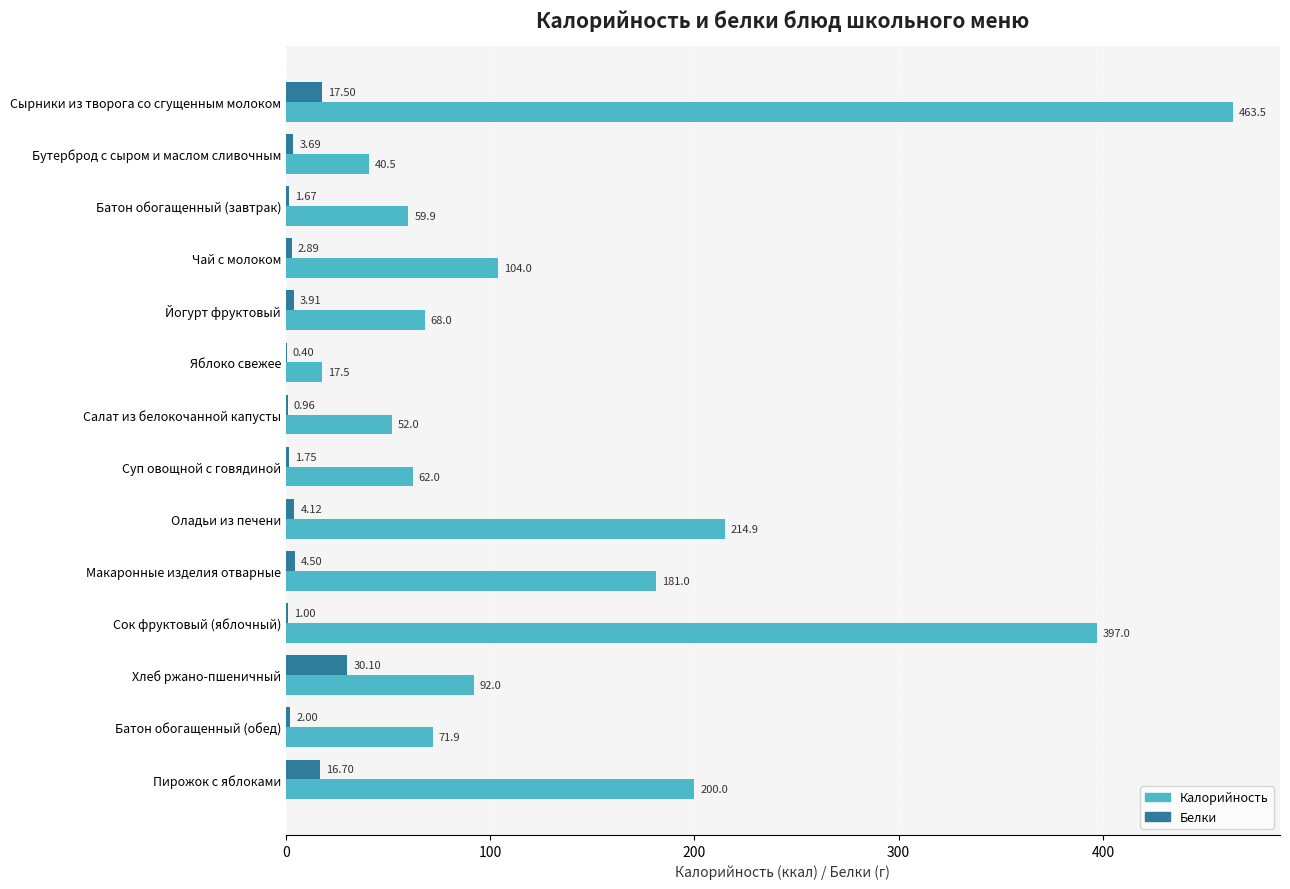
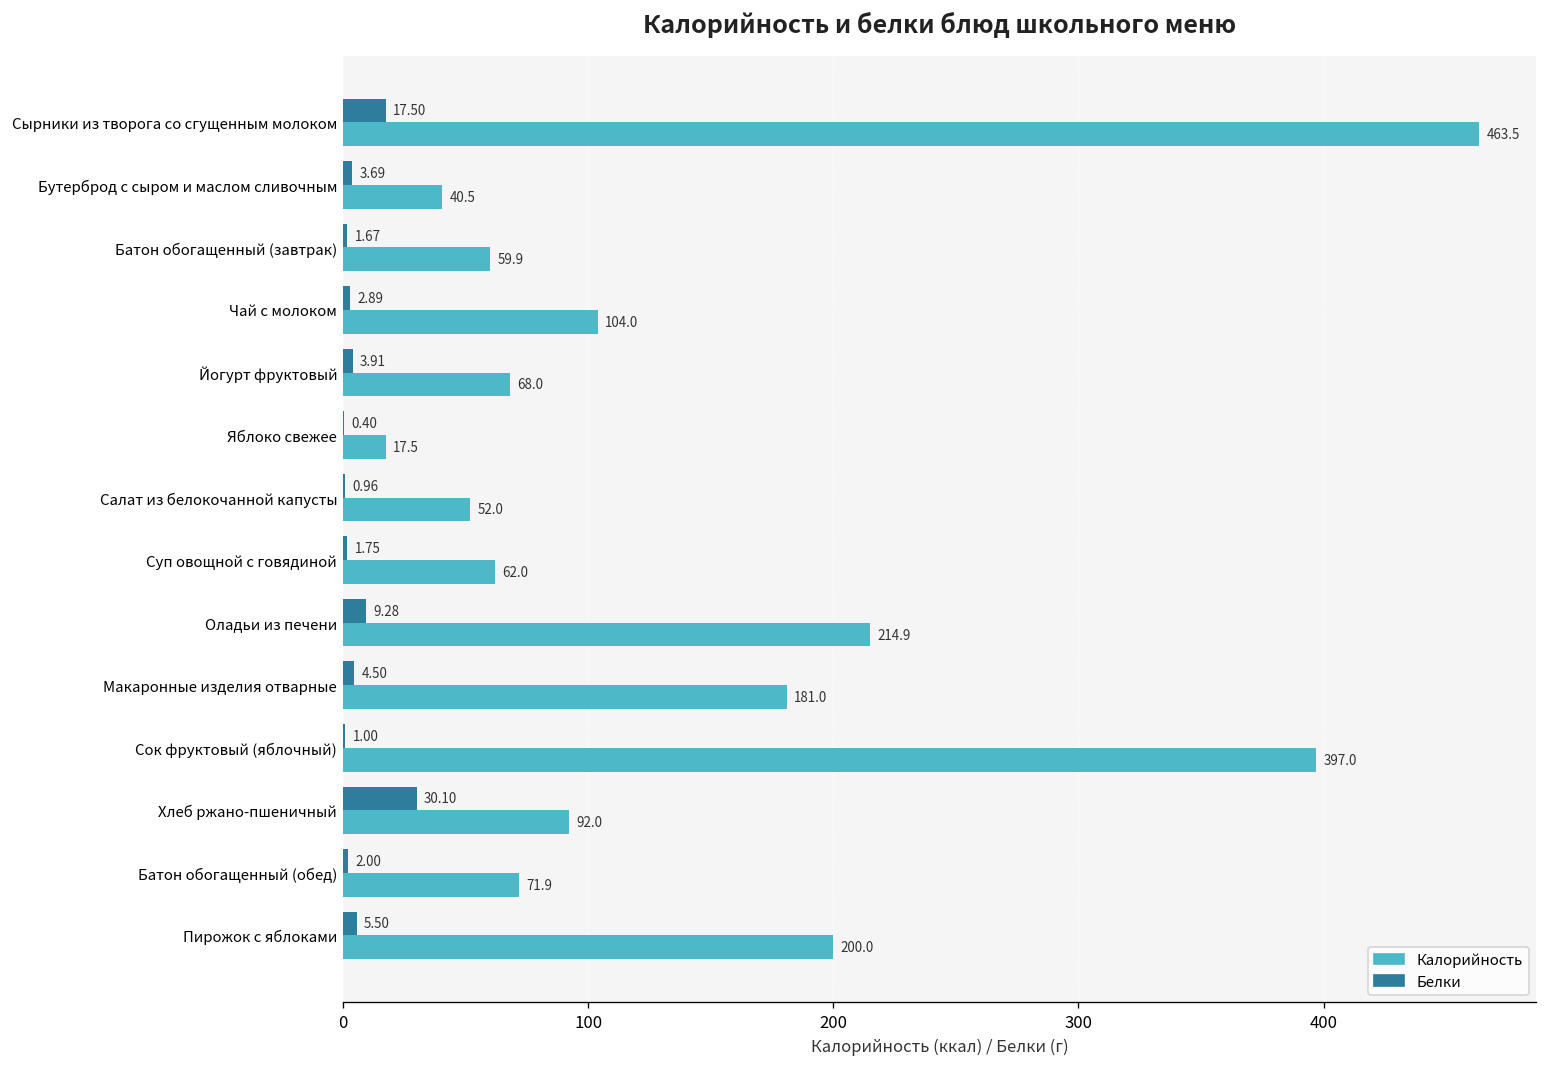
  {
    "Калорийность": {
      "Сырники из творога со сгущенным молоком": 463.5,
      "Бутерброд с сыром и маслом сливочным": 40.5,
      "Батон обогащенный (завтрак)": 59.9,
      "Чай с молоком": 104.0,
      "Йогурт фруктовый": 68.0,
      "Яблоко свежее": 17.5,
      "Салат из белокочанной капусты": 52.0,
      "Суп овощной с говядиной": 62.0,
      "Оладьи из печени": 214.9,
      "Макаронные изделия отварные": 181.0,
      "Сок фруктовый (яблочный)": 397.0,
      "Хлеб ржано-пшеничный": 92.0,
      "Батон обогащенный (обед)": 71.9,
      "Пирожок с яблоками": 200.0
    },
    "Белки": {
      "Сырники из творога со сгущенным молоком": 17.50,
      "Бутерброд с сыром и маслом сливочным": 3.69,
      "Батон обогащенный (завтрак)": 1.67,
      "Чай с молоком": 2.89,
      "Йогурт фруктовый": 3.91,
      "Яблоко свежее": 0.40,
      "Салат из белокочанной капусты": 0.96,
      "Суп овощной с говядиной": 1.75,
-     "Оладьи из печени": 4.12,
+     "Оладьи из печени": 9.28,
      "Макаронные изделия отварные": 4.50,
      "Сок фруктовый (яблочный)": 1.00,
      "Хлеб ржано-пшеничный": 30.10,
      "Батон обогащенный (обед)": 2.00,
-     "Пирожок с яблоками": 16.70
+     "Пирожок с яблоками": 5.50
    }
  }
